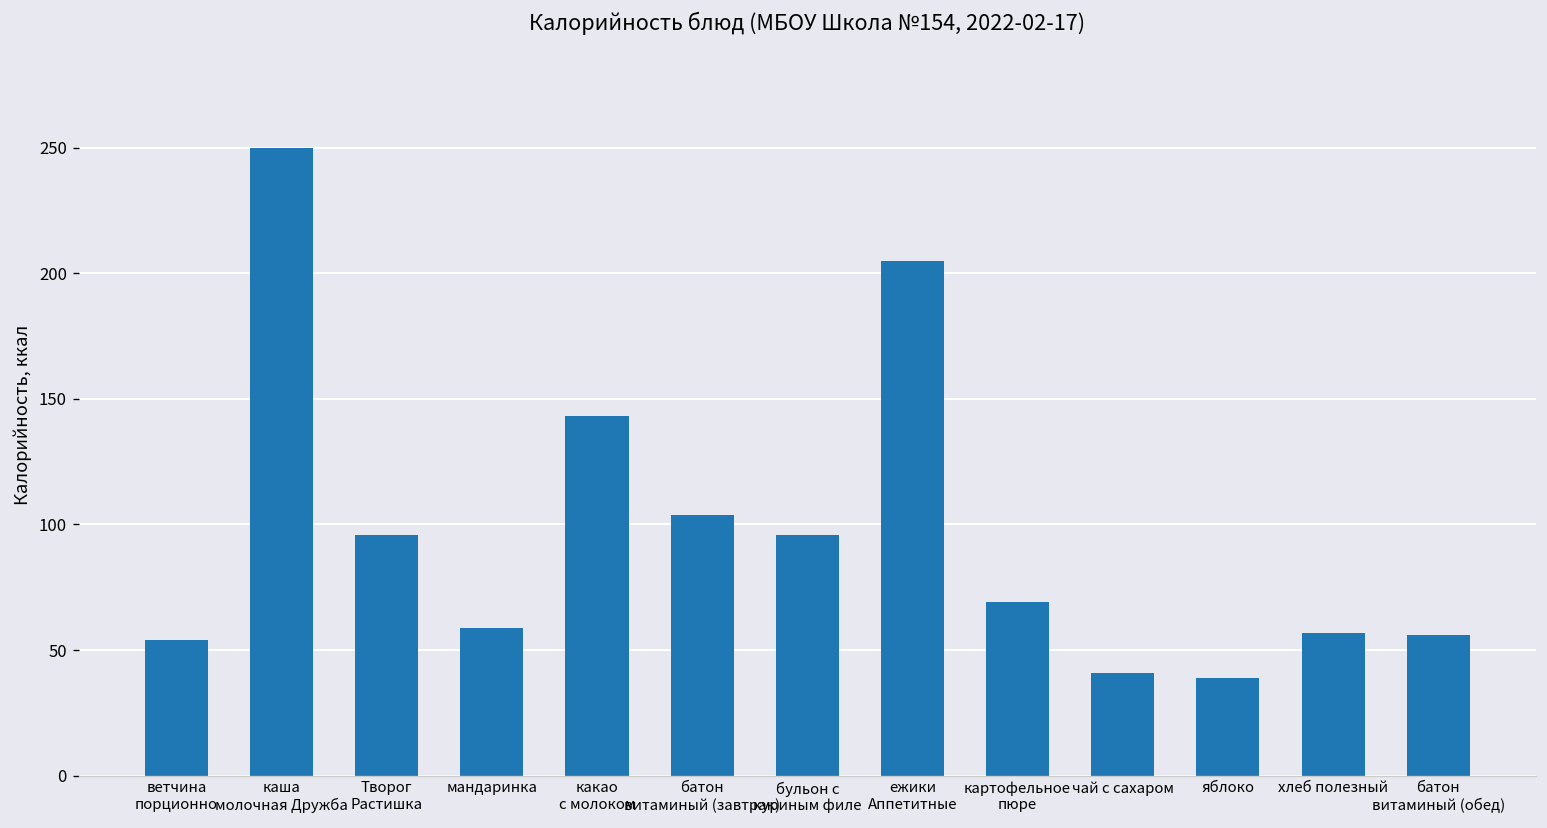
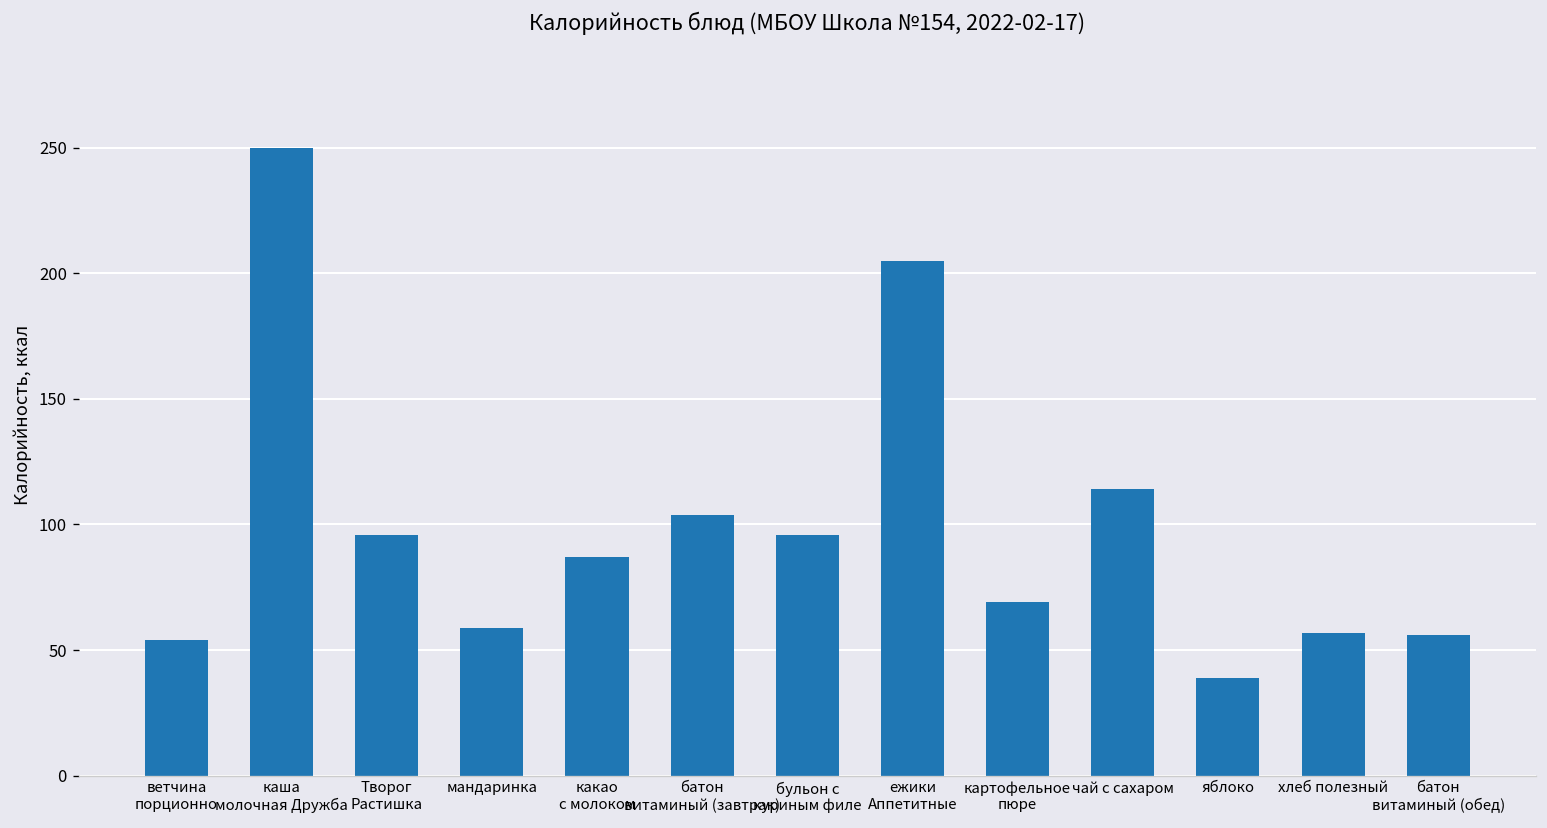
  {
    "ветчина порционно": 54,
    "каша молочная Дружба": 250,
    "Творог Растишка": 96,
    "мандаринка": 59,
-   "какао с молоком": 143,
+   "какао с молоком": 87,
    "ежики Аппетитные": 205,
    "картофельное пюре": 69,
-   "чай с сахаром": 41,
+   "чай с сахаром": 114,
    "яблоко": 39,
    "батон витаминый (обед)": 56
  }
